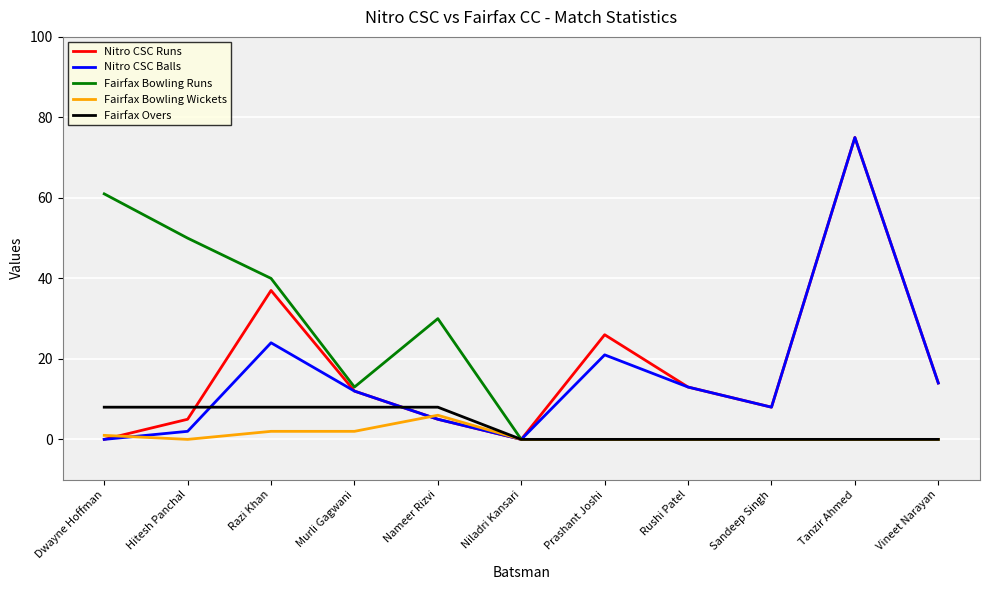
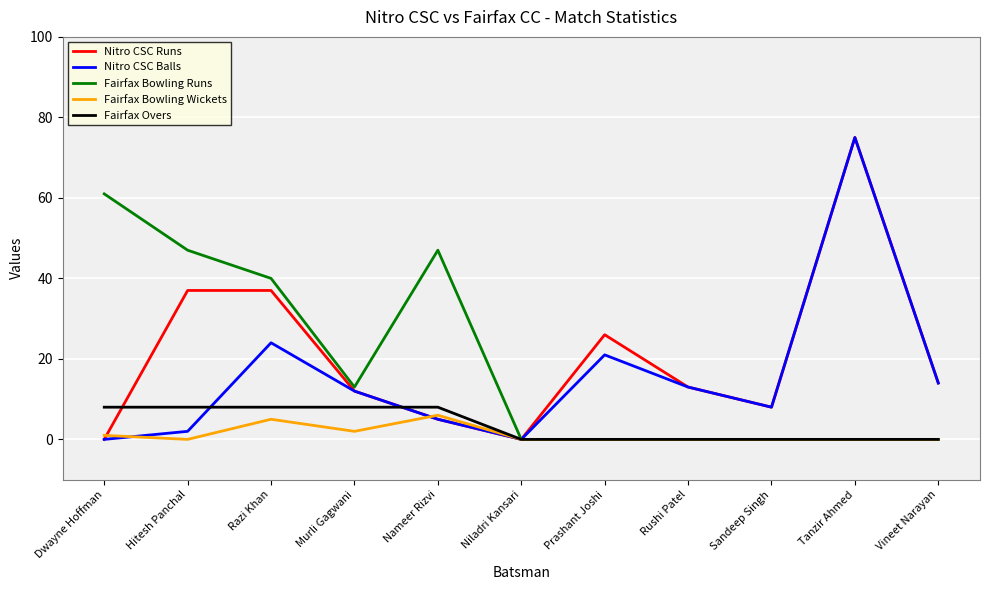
  {
    "Nitro CSC Runs": {
-     "Hitesh Panchal": 5,
+     "Hitesh Panchal": 37,
      "Razi Khan": 37,
      "Prashant Joshi": 26
    },
    "Nitro CSC Balls": {
      "Hitesh Panchal": 2,
      "Razi Khan": 24,
      "Prashant Joshi": 21
    },
    "Fairfax Bowling Runs": {
      "Dwayne Hoffman": 61,
-     "Hitesh Panchal": 50,
+     "Hitesh Panchal": 47,
      "Razi Khan": 40,
      "Murli Gagwani": 13,
-     "Nameer Rizvi": 30
+     "Nameer Rizvi": 47
    },
    "Fairfax Bowling Wickets": {
      "Dwayne Hoffman": 1,
      "Hitesh Panchal": 0,
-     "Razi Khan": 2,
+     "Razi Khan": 5,
      "Murli Gagwani": 2,
      "Nameer Rizvi": 6
    },
    "Fairfax Overs": {
      "Dwayne Hoffman": 8,
      "Hitesh Panchal": 8,
      "Razi Khan": 8,
      "Murli Gagwani": 8,
      "Nameer Rizvi": 8
    }
  }
